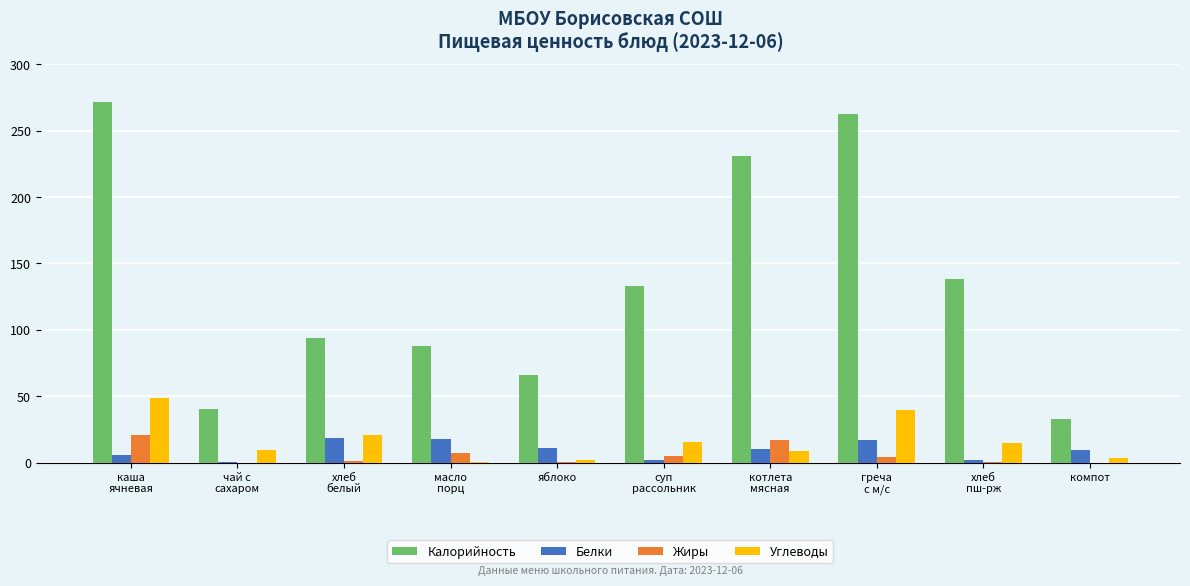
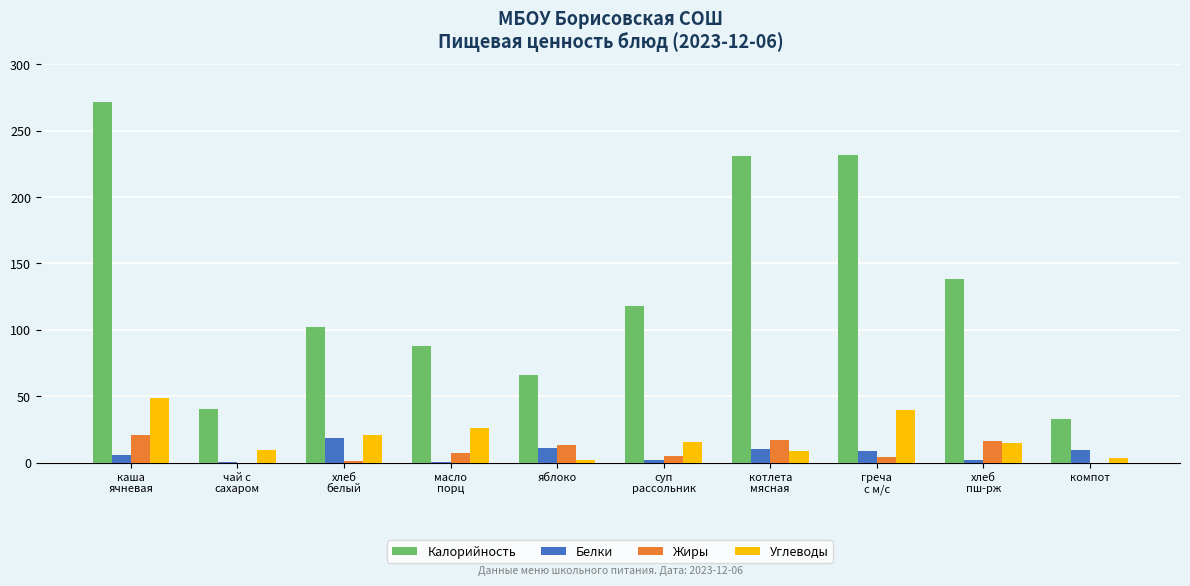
  {
    "Калорийность": {
      "каша ячневая": 271,
      "чай с сахаром": 40,
-     "хлеб белый": 94,
+     "хлеб белый": 102,
      "масло порц": 88,
      "яблоко": 66,
-     "суп рассольник": 133,
+     "суп рассольник": 118,
      "котлета мясная": 231,
-     "греча с м/с": 262,
+     "греча с м/с": 232,
      "хлеб пш-рж": 138,
      "компот": 33
    },
    "Белки": {
      "каша ячневая": 5,
      "хлеб белый": 18,
-     "масло порц": 17,
+     "масло порц": 0,
      "яблоко": 11,
      "суп рассольник": 2,
      "котлета мясная": 10,
-     "греча с м/с": 17,
+     "греча с м/с": 9,
      "компот": 9
    },
    "Жиры": {
      "каша ячневая": 21,
      "чай с сахаром": 0,
      "масло порц": 7,
-     "яблоко": 0,
+     "яблоко": 13,
      "суп рассольник": 5,
      "котлета мясная": 17,
      "греча с м/с": 4,
-     "хлеб пш-рж": 0,
+     "хлеб пш-рж": 16,
      "компот": 0
    },
    "Углеводы": {
      "каша ячневая": 49,
      "чай с сахаром": 9,
      "хлеб белый": 21,
-     "масло порц": 0,
+     "масло порц": 26,
      "яблоко": 2,
      "суп рассольник": 16,
      "котлета мясная": 9,
      "греча с м/с": 40,
      "хлеб пш-рж": 15,
      "компот": 3
    }
  }
